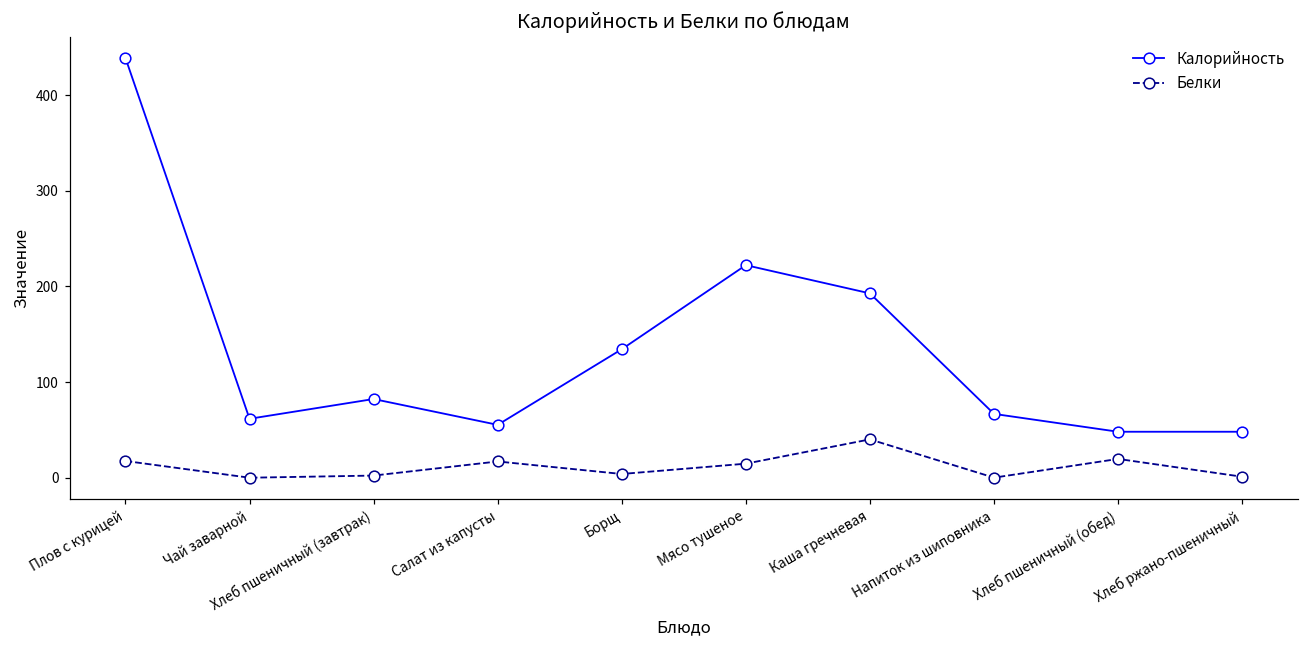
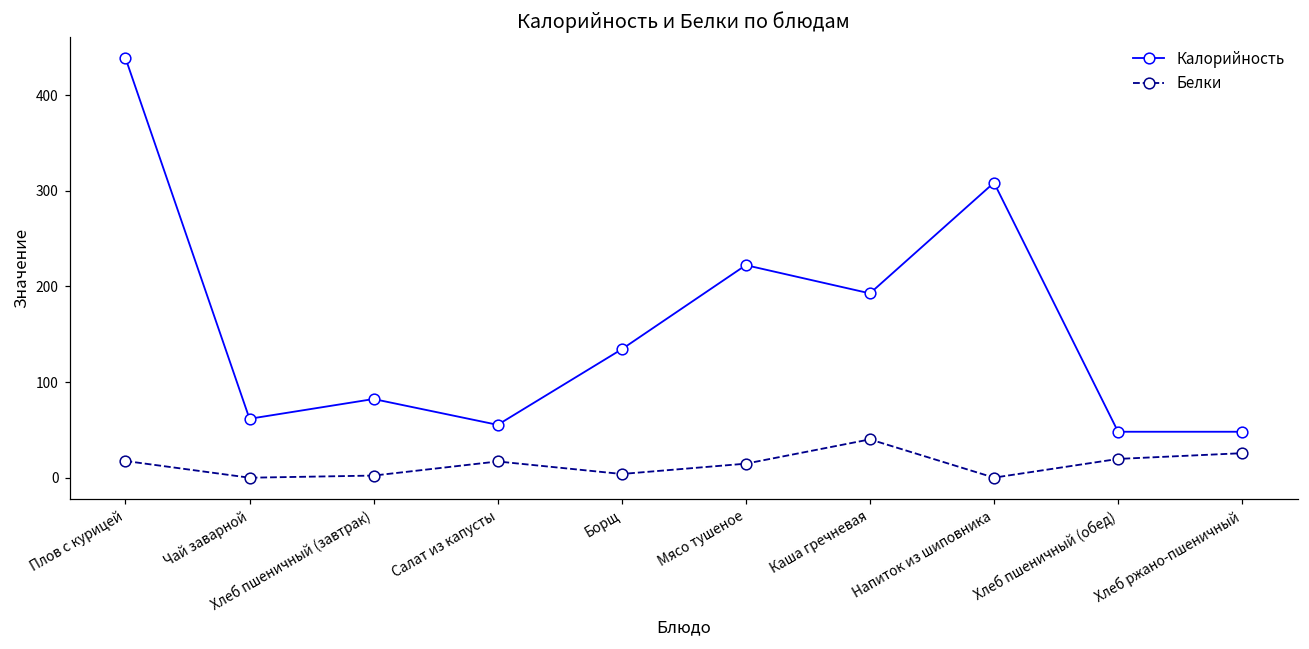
  {
    "Калорийность": {
      "Плов с курицей": 440,
      "Чай заварной": 60,
      "Хлеб пшеничный (завтрак)": 80,
      "Салат из капусты": 60,
      "Борщ": 130,
      "Мясо тушеное": 220,
      "Каша гречневая": 190,
-     "Напиток из шиповника": 70,
+     "Напиток из шиповника": 310,
      "Хлеб пшеничный (обед)": 50,
      "Хлеб ржано-пшеничный": 50
    },
    "Белки": {
      "Плов с курицей": 20,
      "Чай заварной": 0,
      "Хлеб пшеничный (завтрак)": 0,
      "Салат из капусты": 20,
      "Борщ": 0,
      "Мясо тушеное": 10,
      "Каша гречневая": 40,
      "Напиток из шиповника": 0,
      "Хлеб пшеничный (обед)": 20,
-     "Хлеб ржано-пшеничный": 0
+     "Хлеб ржано-пшеничный": 30
    }
  }
